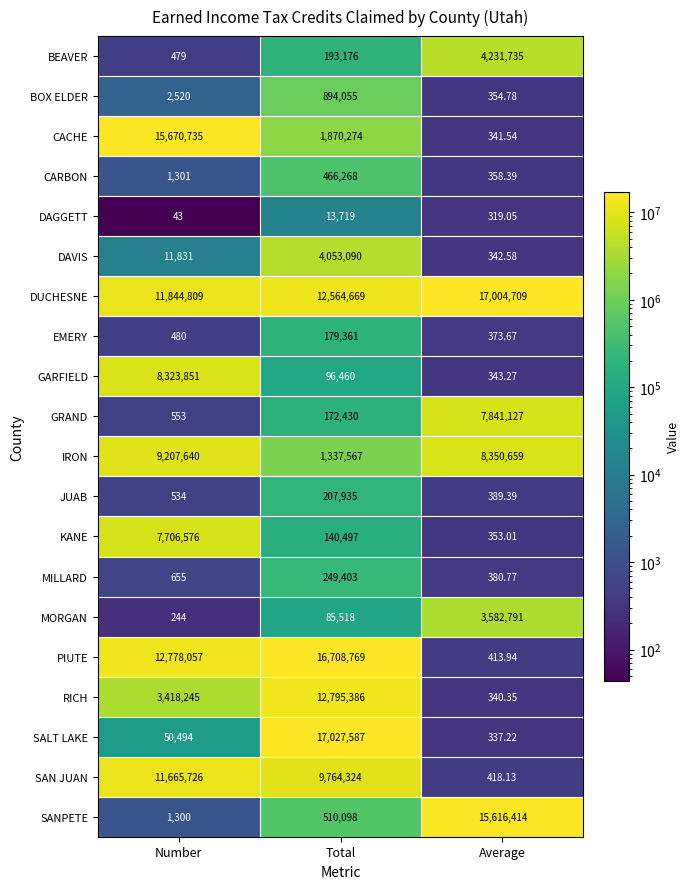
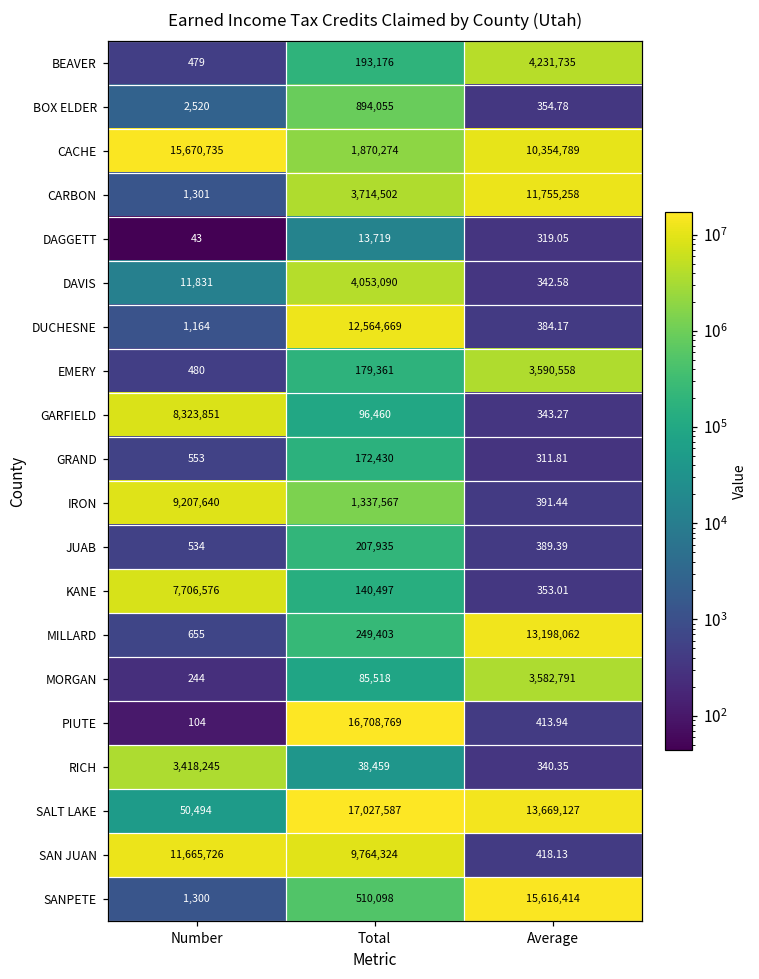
  {
    "BEAVER": {
      "Number": "479",
      "Total": "193,176",
      "Average": "4,231,735"
    },
    "BOX ELDER": {
      "Number": "2,520",
      "Total": "894,055",
      "Average": "354.78"
    },
    "CACHE": {
      "Number": "15,670,735",
      "Total": "1,870,274",
-     "Average": "341.54"
+     "Average": "10,354,789"
    },
    "CARBON": {
      "Number": "1,301",
-     "Total": "466,268",
-     "Average": "358.39"
+     "Total": "3,714,502",
+     "Average": "11,755,258"
    },
    "DAGGETT": {
      "Number": "43",
      "Total": "13,719",
      "Average": "319.05"
    },
    "DAVIS": {
      "Number": "11,831",
      "Total": "4,053,090",
      "Average": "342.58"
    },
    "DUCHESNE": {
-     "Number": "11,844,809",
+     "Number": "1,164",
      "Total": "12,564,669",
-     "Average": "17,004,709"
+     "Average": "384.17"
    },
    "EMERY": {
      "Number": "480",
      "Total": "179,361",
-     "Average": "373.67"
+     "Average": "3,590,558"
    },
    "GARFIELD": {
      "Number": "8,323,851",
      "Total": "96,460",
      "Average": "343.27"
    },
    "GRAND": {
      "Number": "553",
      "Total": "172,430",
-     "Average": "7,841,127"
+     "Average": "311.81"
    },
    "IRON": {
      "Number": "9,207,640",
      "Total": "1,337,567",
-     "Average": "8,350,659"
+     "Average": "391.44"
    },
    "JUAB": {
      "Number": "534",
      "Total": "207,935",
      "Average": "389.39"
    },
    "KANE": {
      "Number": "7,706,576",
      "Total": "140,497",
      "Average": "353.01"
    },
    "MILLARD": {
      "Number": "655",
      "Total": "249,403",
-     "Average": "380.77"
+     "Average": "13,198,062"
    },
    "MORGAN": {
      "Number": "244",
      "Total": "85,518",
      "Average": "3,582,791"
    },
    "PIUTE": {
-     "Number": "12,778,057",
+     "Number": "104",
      "Total": "16,708,769",
      "Average": "413.94"
    },
    "RICH": {
      "Number": "3,418,245",
-     "Total": "12,795,386",
+     "Total": "38,459",
      "Average": "340.35"
    },
    "SALT LAKE": {
      "Number": "50,494",
      "Total": "17,027,587",
-     "Average": "337.22"
+     "Average": "13,669,127"
    },
    "SAN JUAN": {
      "Number": "11,665,726",
      "Total": "9,764,324",
      "Average": "418.13"
    },
    "SANPETE": {
      "Number": "1,300",
      "Total": "510,098",
      "Average": "15,616,414"
    }
  }
